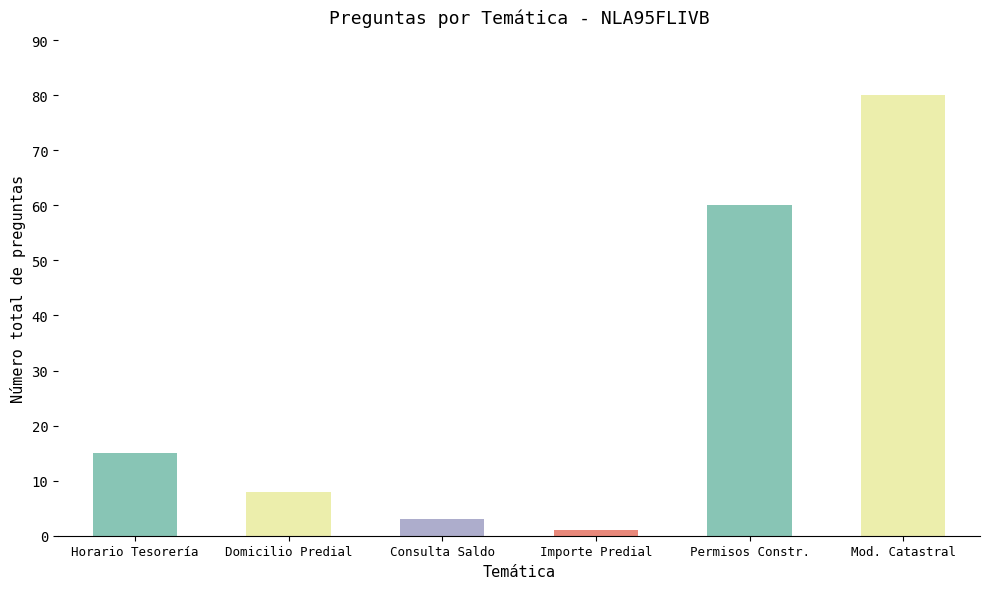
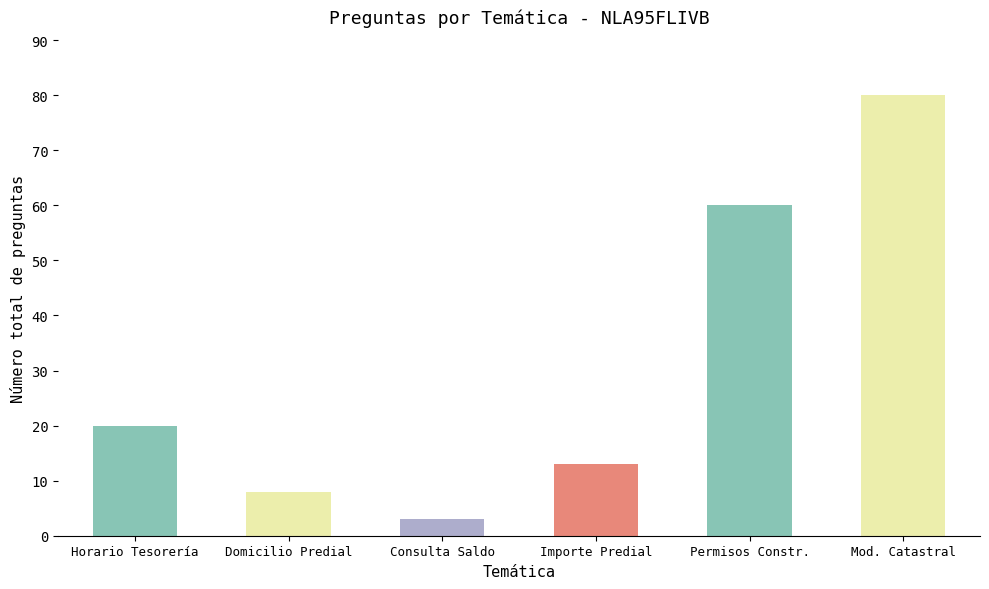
  {
-   "Horario Tesorería": 15,
+   "Horario Tesorería": 20,
    "Domicilio Predial": 8,
    "Consulta Saldo": 3,
-   "Importe Predial": 1,
+   "Importe Predial": 13,
    "Permisos Constr.": 60,
    "Mod. Catastral": 80
  }
